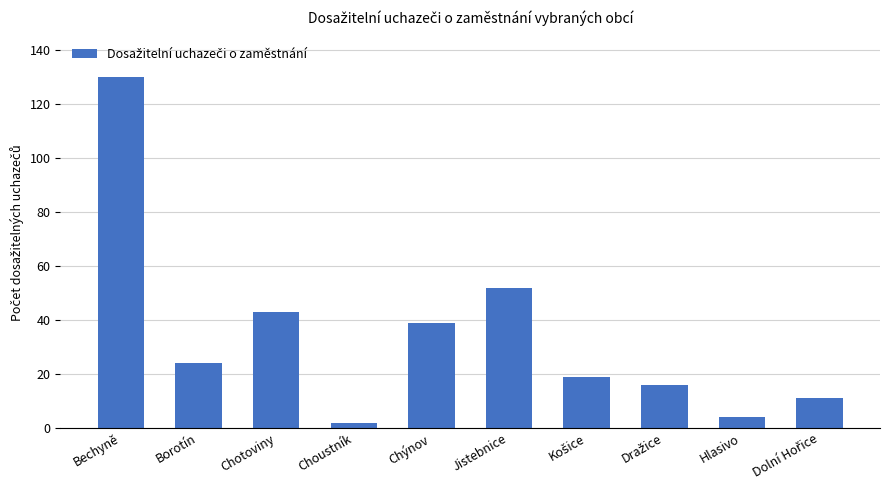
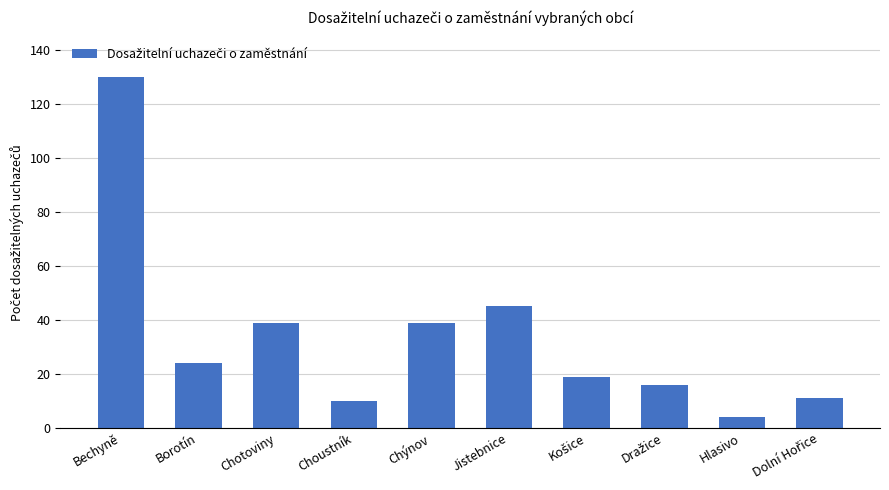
  {
    "Bechyně": 130,
    "Borotín": 24,
-   "Chotoviny": 43,
-   "Choustník": 2,
+   "Chotoviny": 39,
+   "Choustník": 10,
    "Chýnov": 39,
-   "Jistebnice": 52,
+   "Jistebnice": 45,
    "Košice": 19,
    "Dražice": 16,
    "Hlasivo": 4,
    "Dolní Hořice": 11
  }
